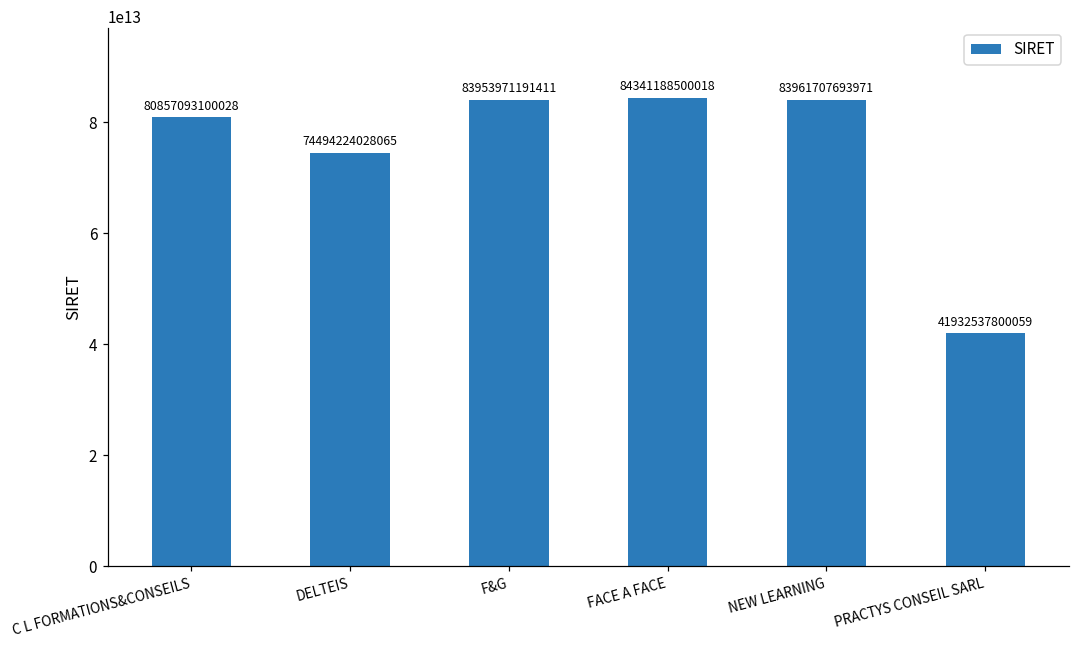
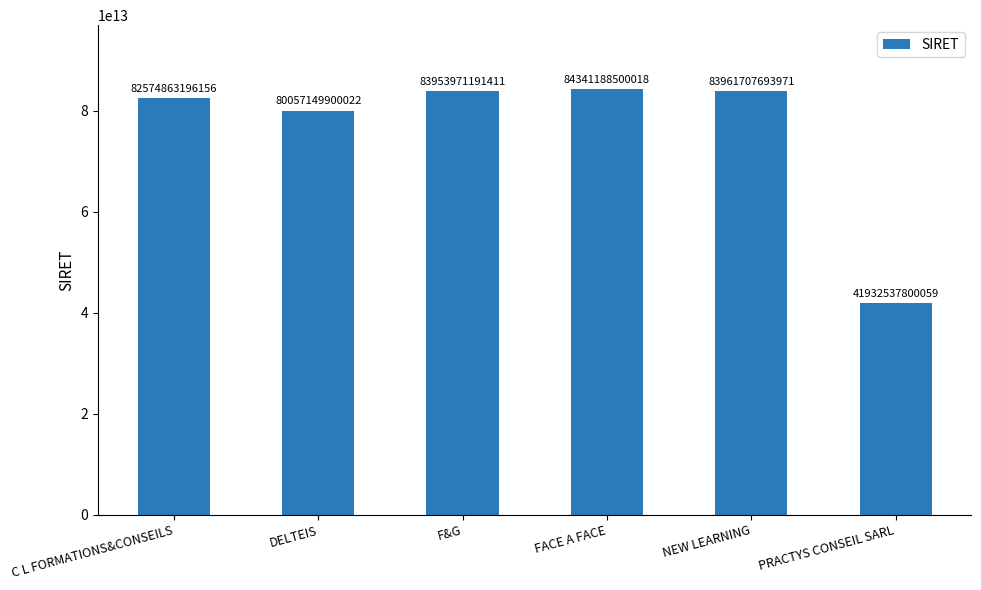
  {
-   "C L FORMATIONS&CONSEILS": 80857093100028,
-   "DELTEIS": 74494224028065,
+   "C L FORMATIONS&CONSEILS": 82574863196156,
+   "DELTEIS": 80057149900022,
    "F&G": 83953971191411,
    "FACE A FACE": 84341188500018,
    "NEW LEARNING": 83961707693971,
    "PRACTYS CONSEIL SARL": 41932537800059
  }
